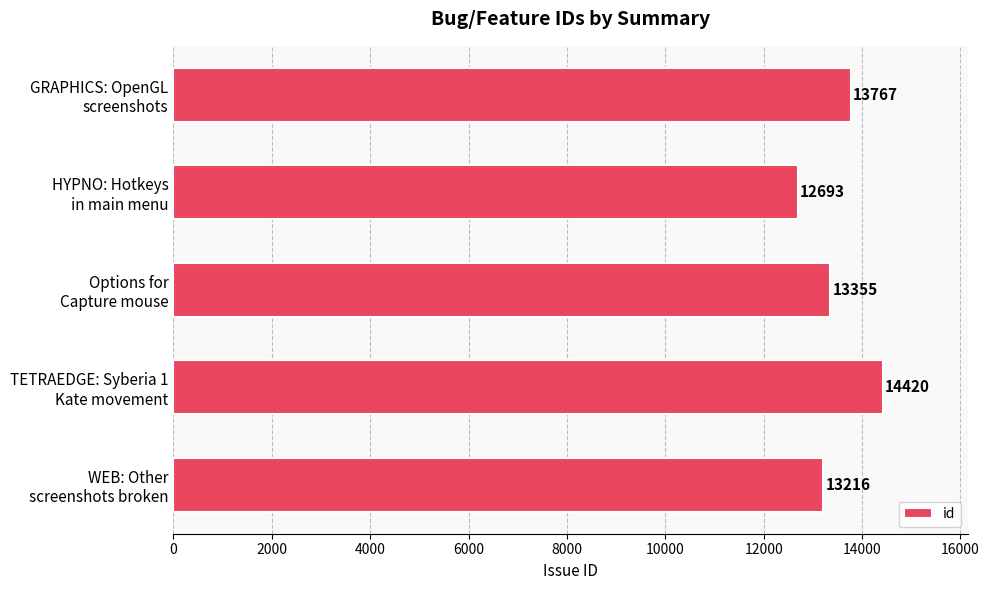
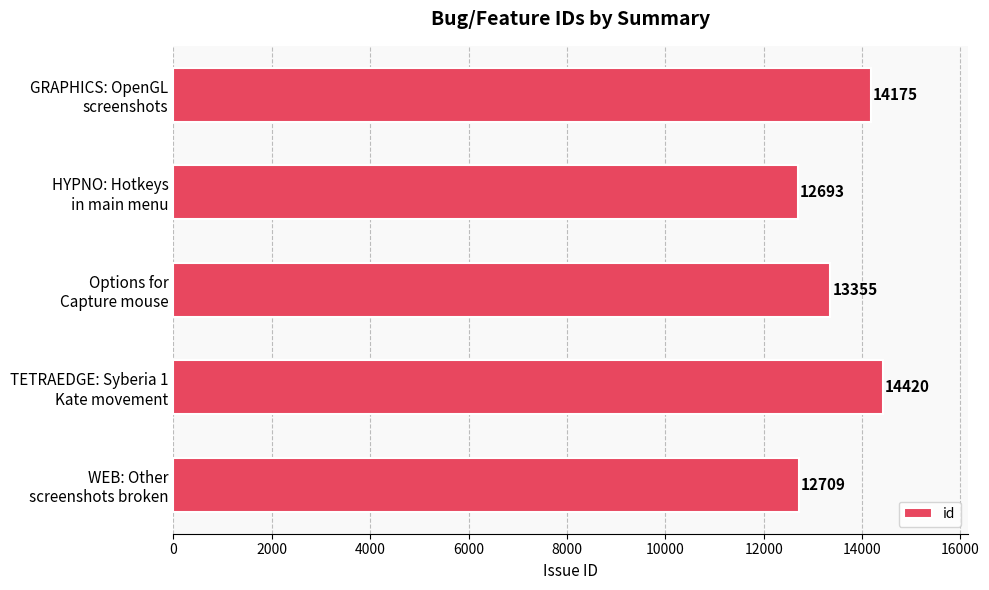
  {
-   "GRAPHICS: OpenGL screenshots": 13767,
+   "GRAPHICS: OpenGL screenshots": 14175,
    "HYPNO: Hotkeys in main menu": 12693,
    "Options for Capture mouse": 13355,
    "TETRAEDGE: Syberia 1 Kate movement": 14420,
-   "WEB: Other screenshots broken": 13216
+   "WEB: Other screenshots broken": 12709
  }
